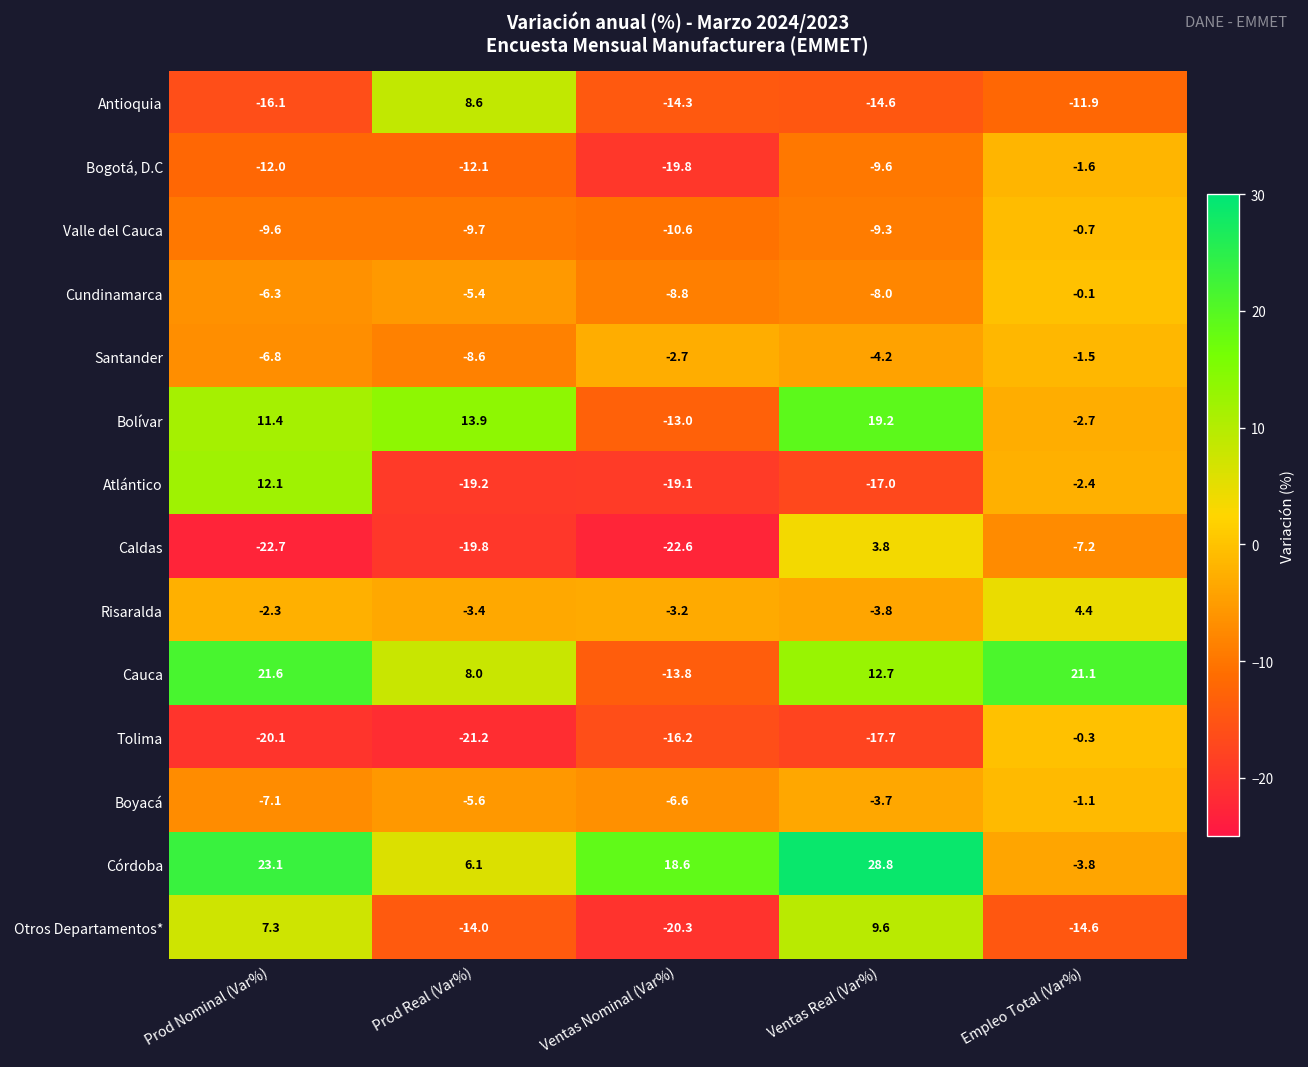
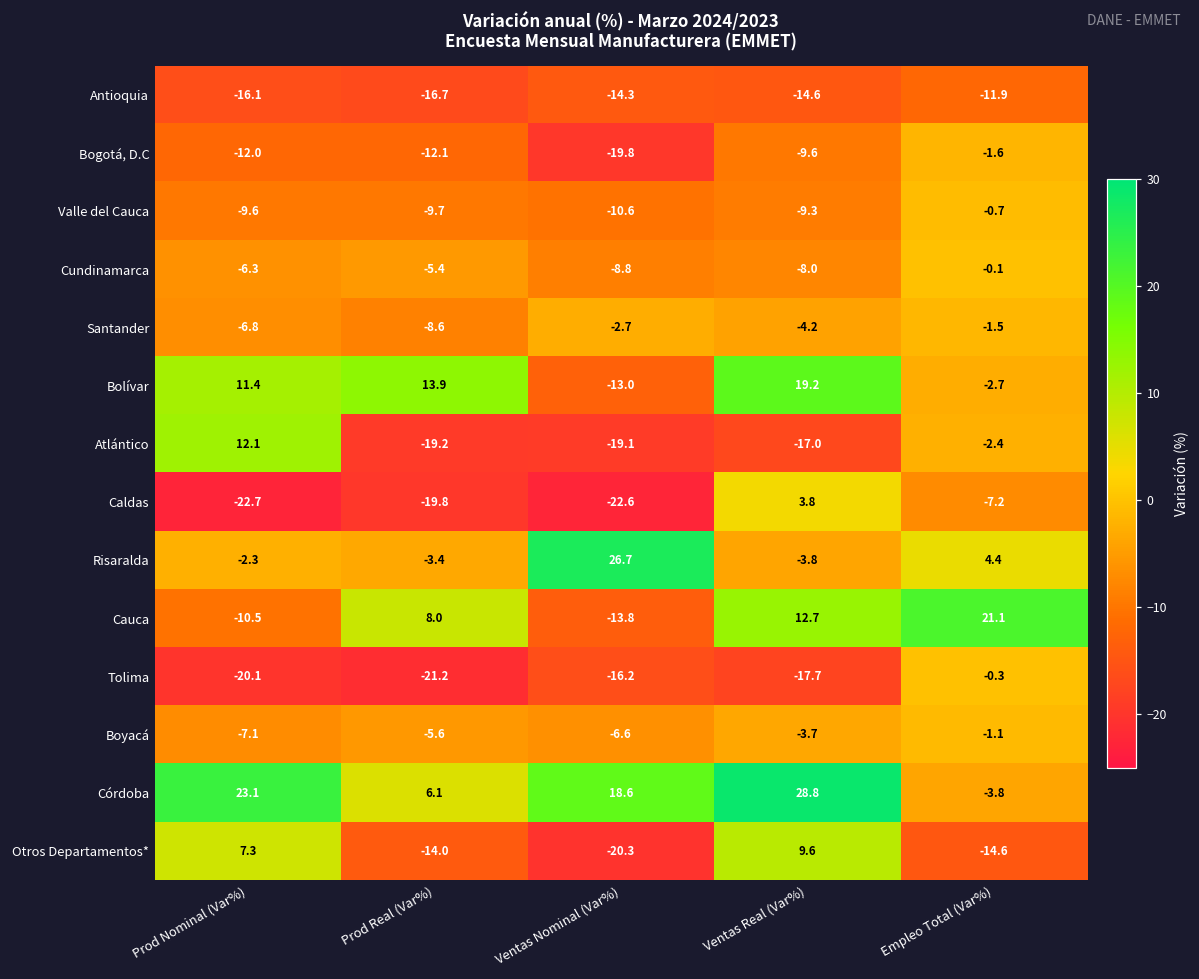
  {
    "Antioquia": {
      "Prod Nominal (Var%)": -16.1,
-     "Prod Real (Var%)": 8.6,
+     "Prod Real (Var%)": -16.7,
      "Ventas Nominal (Var%)": -14.3,
      "Ventas Real (Var%)": -14.6,
      "Empleo Total (Var%)": -11.9
    },
    "Bogotá, D.C": {
      "Prod Nominal (Var%)": -12.0,
      "Prod Real (Var%)": -12.1,
      "Ventas Nominal (Var%)": -19.8,
      "Ventas Real (Var%)": -9.6,
      "Empleo Total (Var%)": -1.6
    },
    "Valle del Cauca": {
      "Prod Nominal (Var%)": -9.6,
      "Prod Real (Var%)": -9.7,
      "Ventas Nominal (Var%)": -10.6,
      "Ventas Real (Var%)": -9.3,
      "Empleo Total (Var%)": -0.7
    },
    "Cundinamarca": {
      "Prod Nominal (Var%)": -6.3,
      "Prod Real (Var%)": -5.4,
      "Ventas Nominal (Var%)": -8.8,
      "Ventas Real (Var%)": -8.0,
      "Empleo Total (Var%)": -0.1
    },
    "Santander": {
      "Prod Nominal (Var%)": -6.8,
      "Prod Real (Var%)": -8.6,
      "Ventas Nominal (Var%)": -2.7,
      "Ventas Real (Var%)": -4.2,
      "Empleo Total (Var%)": -1.5
    },
    "Bolívar": {
      "Prod Nominal (Var%)": 11.4,
      "Prod Real (Var%)": 13.9,
      "Ventas Nominal (Var%)": -13.0,
      "Ventas Real (Var%)": 19.2,
      "Empleo Total (Var%)": -2.7
    },
    "Atlántico": {
      "Prod Nominal (Var%)": 12.1,
      "Prod Real (Var%)": -19.2,
      "Ventas Nominal (Var%)": -19.1,
      "Ventas Real (Var%)": -17.0,
      "Empleo Total (Var%)": -2.4
    },
    "Caldas": {
      "Prod Nominal (Var%)": -22.7,
      "Prod Real (Var%)": -19.8,
      "Ventas Nominal (Var%)": -22.6,
      "Ventas Real (Var%)": 3.8,
      "Empleo Total (Var%)": -7.2
    },
    "Risaralda": {
      "Prod Nominal (Var%)": -2.3,
      "Prod Real (Var%)": -3.4,
-     "Ventas Nominal (Var%)": -3.2,
+     "Ventas Nominal (Var%)": 26.7,
      "Ventas Real (Var%)": -3.8,
      "Empleo Total (Var%)": 4.4
    },
    "Cauca": {
-     "Prod Nominal (Var%)": 21.6,
+     "Prod Nominal (Var%)": -10.5,
      "Prod Real (Var%)": 8.0,
      "Ventas Nominal (Var%)": -13.8,
      "Ventas Real (Var%)": 12.7,
      "Empleo Total (Var%)": 21.1
    },
    "Tolima": {
      "Prod Nominal (Var%)": -20.1,
      "Prod Real (Var%)": -21.2,
      "Ventas Nominal (Var%)": -16.2,
      "Ventas Real (Var%)": -17.7,
      "Empleo Total (Var%)": -0.3
    },
    "Boyacá": {
      "Prod Nominal (Var%)": -7.1,
      "Prod Real (Var%)": -5.6,
      "Ventas Nominal (Var%)": -6.6,
      "Ventas Real (Var%)": -3.7,
      "Empleo Total (Var%)": -1.1
    },
    "Córdoba": {
      "Prod Nominal (Var%)": 23.1,
      "Prod Real (Var%)": 6.1,
      "Ventas Nominal (Var%)": 18.6,
      "Ventas Real (Var%)": 28.8,
      "Empleo Total (Var%)": -3.8
    },
    "Otros Departamentos*": {
      "Prod Nominal (Var%)": 7.3,
      "Prod Real (Var%)": -14.0,
      "Ventas Nominal (Var%)": -20.3,
      "Ventas Real (Var%)": 9.6,
      "Empleo Total (Var%)": -14.6
    }
  }
